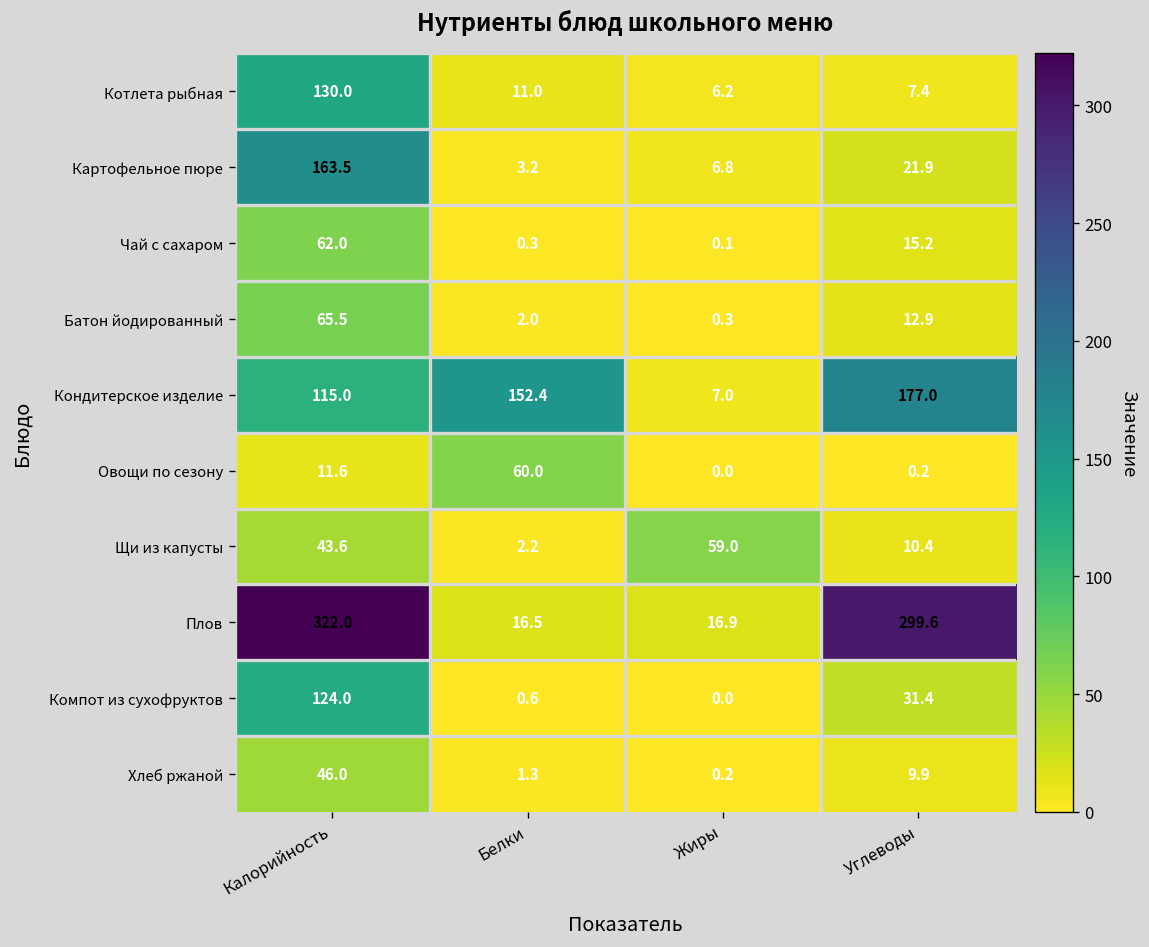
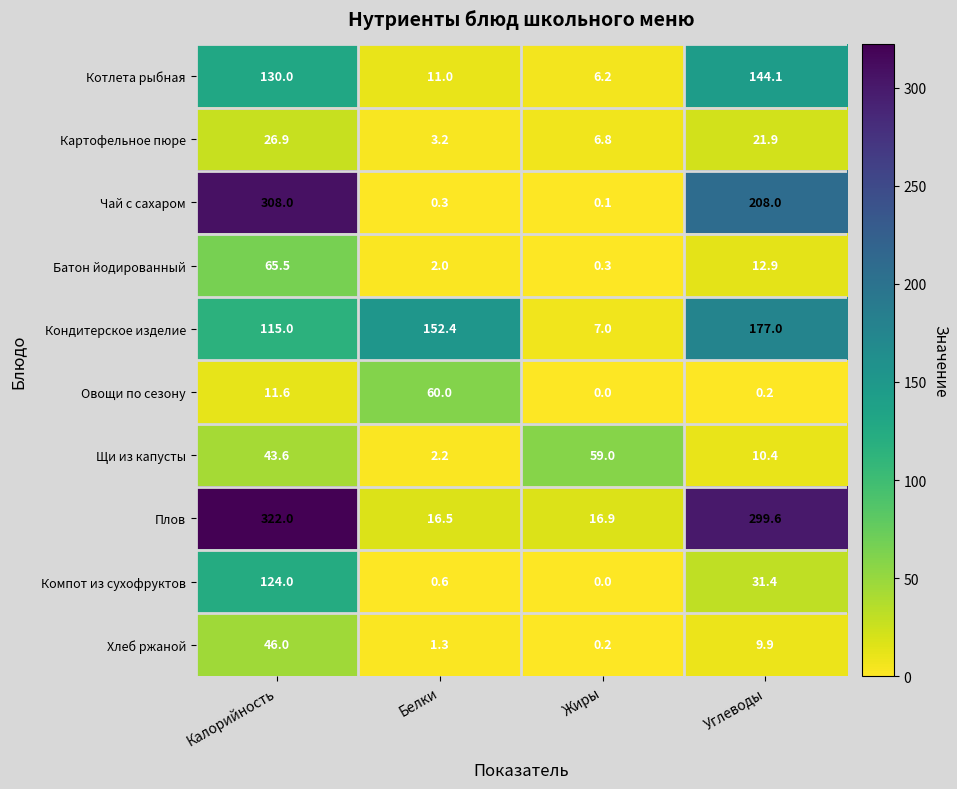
  {
    "Котлета рыбная": {
      "Калорийность": 130.0,
      "Белки": 11.0,
      "Жиры": 6.2,
-     "Углеводы": 7.4
+     "Углеводы": 144.1
    },
    "Картофельное пюре": {
-     "Калорийность": 163.5,
+     "Калорийность": 26.9,
      "Белки": 3.2,
      "Жиры": 6.8,
      "Углеводы": 21.9
    },
    "Чай с сахаром": {
-     "Калорийность": 62.0,
+     "Калорийность": 308.0,
      "Белки": 0.3,
      "Жиры": 0.1,
-     "Углеводы": 15.2
+     "Углеводы": 208.0
    },
    "Батон йодированный": {
      "Калорийность": 65.5,
      "Белки": 2.0,
      "Жиры": 0.3,
      "Углеводы": 12.9
    },
    "Кондитерское изделие": {
      "Калорийность": 115.0,
      "Белки": 152.4,
      "Жиры": 7.0,
      "Углеводы": 177.0
    },
    "Овощи по сезону": {
      "Калорийность": 11.6,
      "Белки": 60.0,
      "Жиры": 0.0,
      "Углеводы": 0.2
    },
    "Щи из капусты": {
      "Калорийность": 43.6,
      "Белки": 2.2,
      "Жиры": 59.0,
      "Углеводы": 10.4
    },
    "Плов": {
      "Калорийность": 322.0,
      "Белки": 16.5,
      "Жиры": 16.9,
      "Углеводы": 299.6
    },
    "Компот из сухофруктов": {
      "Калорийность": 124.0,
      "Белки": 0.6,
      "Жиры": 0.0,
      "Углеводы": 31.4
    },
    "Хлеб ржаной": {
      "Калорийность": 46.0,
      "Белки": 1.3,
      "Жиры": 0.2,
      "Углеводы": 9.9
    }
  }
